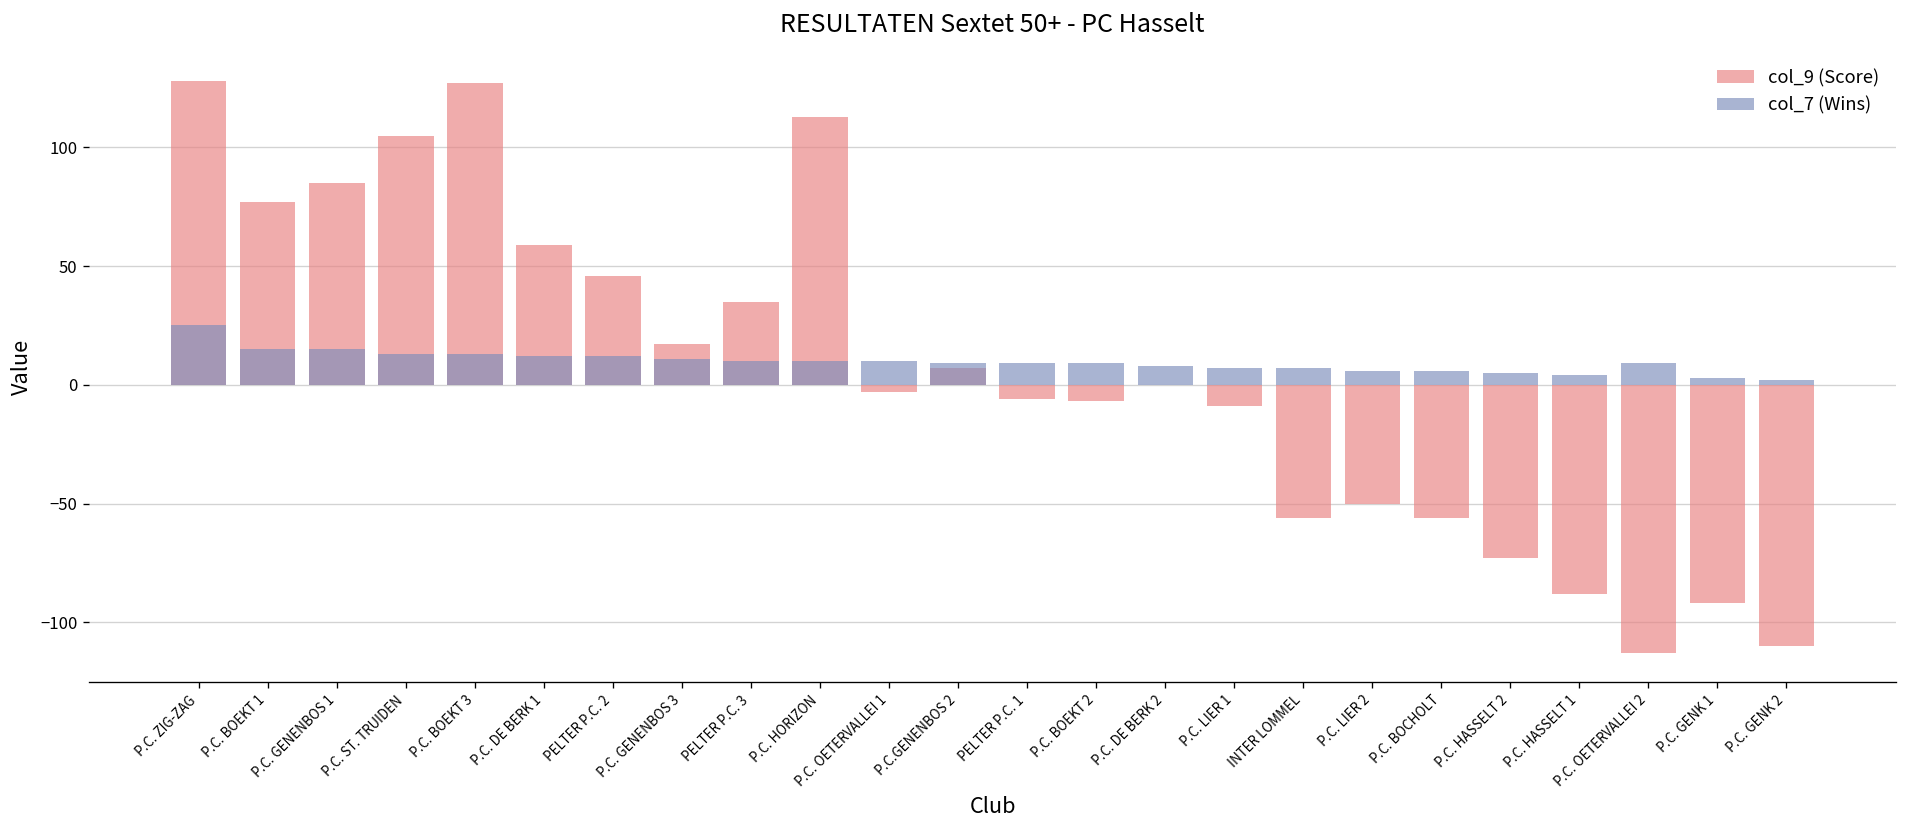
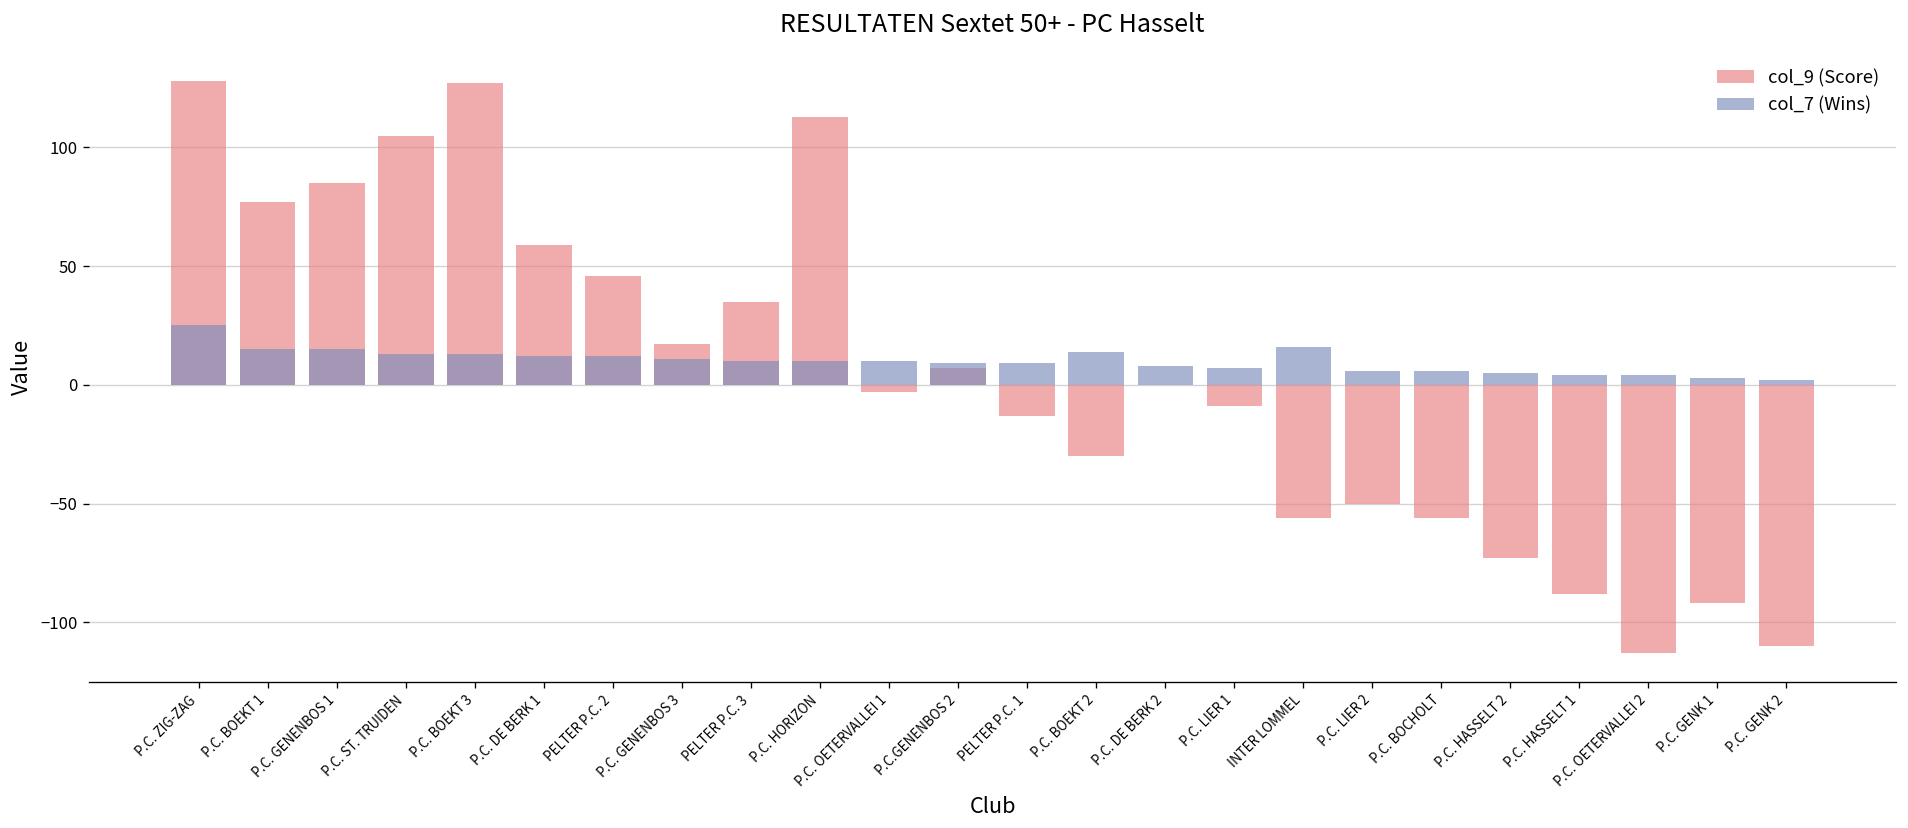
  {
    "col_9 (Score)": {
      "P.C. ZIG-ZAG": 128,
      "P.C. BOEKT 1": 77,
      "P.C. GENENBOS 1": 85,
      "P.C. ST. TRUIDEN": 105,
      "P.C. BOEKT 3": 127,
      "P.C. DE BERK 1": 59,
      "PELTER P.C. 2": 46,
      "P.C. GENENBOS 3": 17,
      "PELTER P.C. 3": 35,
      "P.C. HORIZON": 113,
      "P.C. OETERVALLEI 1": -3,
-     "PELTER P.C. 1": -6,
-     "P.C. BOEKT 2": -7,
+     "PELTER P.C. 1": -13,
+     "P.C. BOEKT 2": -30,
      "P.C. DE BERK 2": 0,
      "P.C. LIER 1": -9,
      "INTER LOMMEL": -56,
      "P.C. LIER 2": -50,
      "P.C. BOCHOLT": -56,
      "P.C. HASSELT 2": -73,
      "P.C. HASSELT 1": -88,
      "P.C. OETERVALLEI 2": -113,
      "P.C. GENK 1": -92,
      "P.C. GENK 2": -110
    },
    "col_7 (Wins)": {
      "P.C. OETERVALLEI 1": 10,
      "P.C.GENENBOS 2": 9,
      "PELTER P.C. 1": 9,
-     "P.C. BOEKT 2": 9,
+     "P.C. BOEKT 2": 14,
      "P.C. DE BERK 2": 8,
      "P.C. LIER 1": 7,
-     "INTER LOMMEL": 7,
+     "INTER LOMMEL": 16,
      "P.C. LIER 2": 6,
      "P.C. BOCHOLT": 6,
      "P.C. HASSELT 2": 5,
      "P.C. HASSELT 1": 4,
-     "P.C. OETERVALLEI 2": 9,
+     "P.C. OETERVALLEI 2": 4,
      "P.C. GENK 1": 3,
      "P.C. GENK 2": 2
    }
  }
